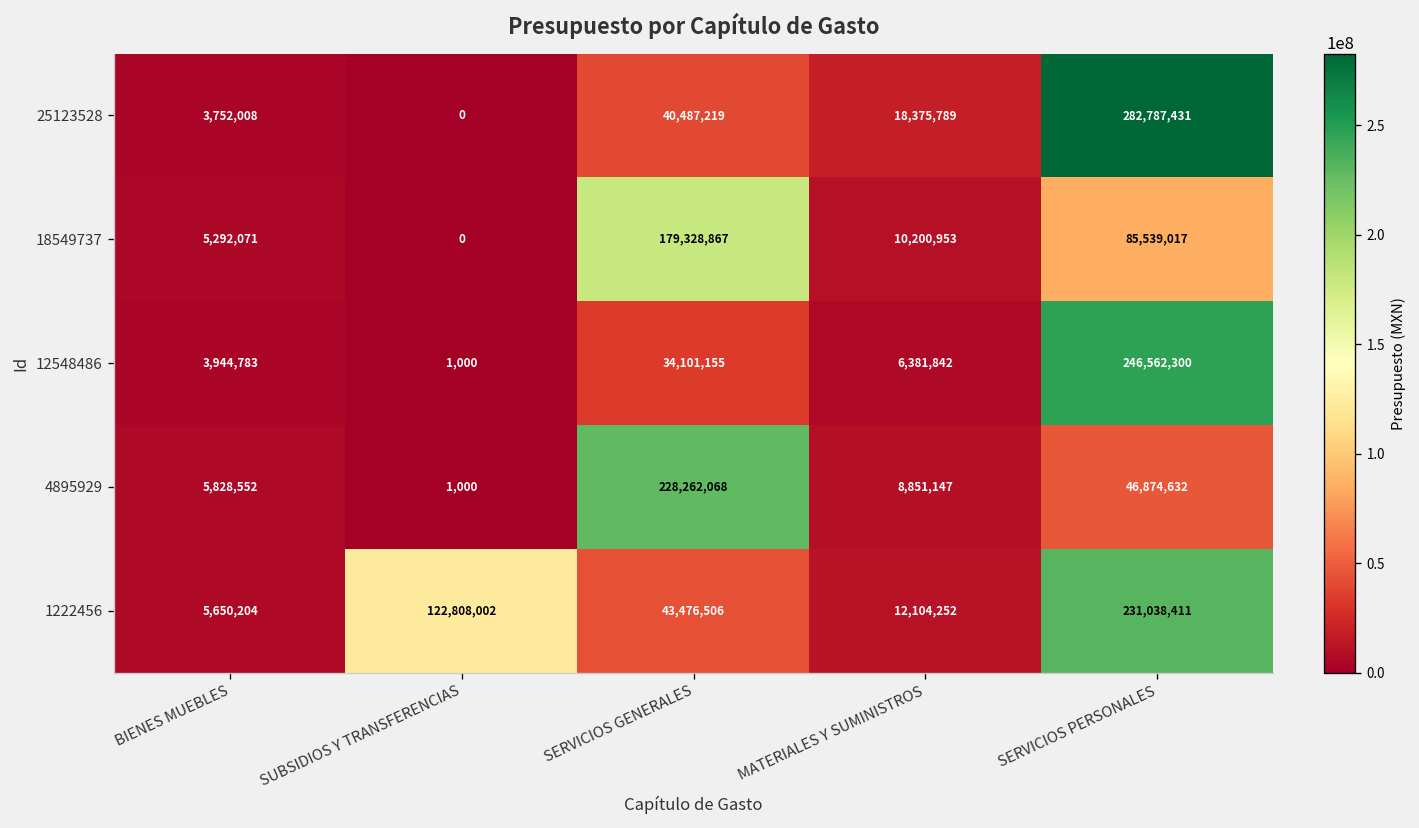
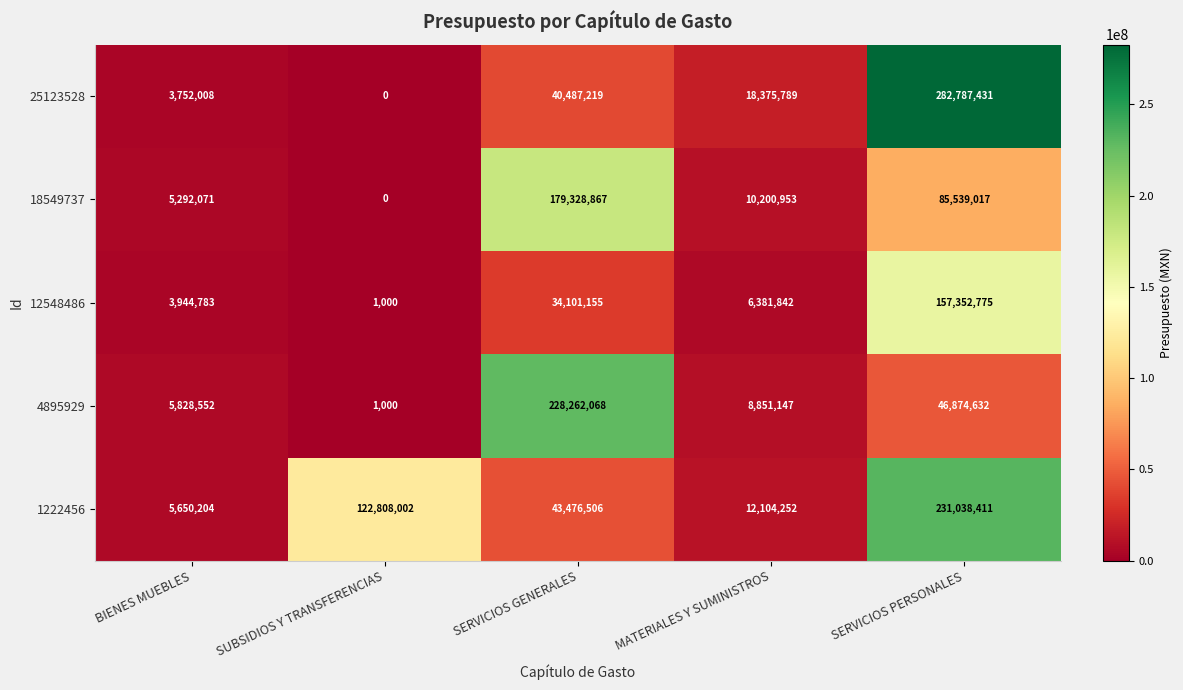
  {
    "25123528": {
      "BIENES MUEBLES": "3,752,008",
      "SUBSIDIOS Y TRANSFERENCIAS": "0",
      "SERVICIOS GENERALES": "40,487,219",
      "MATERIALES Y SUMINISTROS": "18,375,789",
      "SERVICIOS PERSONALES": "282,787,431"
    },
    "18549737": {
      "BIENES MUEBLES": "5,292,071",
      "SUBSIDIOS Y TRANSFERENCIAS": "0",
      "SERVICIOS GENERALES": "179,328,867",
      "MATERIALES Y SUMINISTROS": "10,200,953",
      "SERVICIOS PERSONALES": "85,539,017"
    },
    "12548486": {
      "BIENES MUEBLES": "3,944,783",
      "SUBSIDIOS Y TRANSFERENCIAS": "1,000",
      "SERVICIOS GENERALES": "34,101,155",
      "MATERIALES Y SUMINISTROS": "6,381,842",
-     "SERVICIOS PERSONALES": "246,562,300"
+     "SERVICIOS PERSONALES": "157,352,775"
    },
    "4895929": {
      "BIENES MUEBLES": "5,828,552",
      "SUBSIDIOS Y TRANSFERENCIAS": "1,000",
      "SERVICIOS GENERALES": "228,262,068",
      "MATERIALES Y SUMINISTROS": "8,851,147",
      "SERVICIOS PERSONALES": "46,874,632"
    },
    "1222456": {
      "BIENES MUEBLES": "5,650,204",
      "SUBSIDIOS Y TRANSFERENCIAS": "122,808,002",
      "SERVICIOS GENERALES": "43,476,506",
      "MATERIALES Y SUMINISTROS": "12,104,252",
      "SERVICIOS PERSONALES": "231,038,411"
    }
  }
